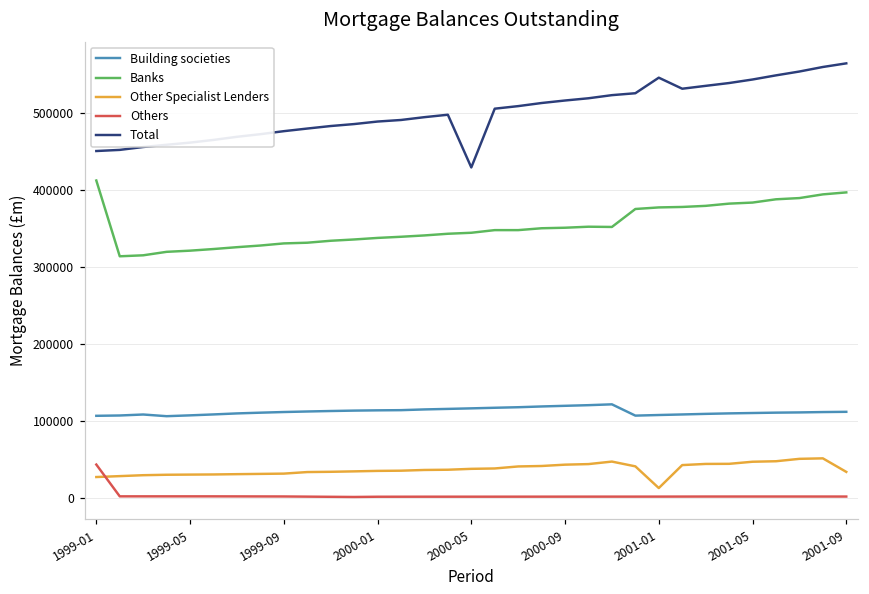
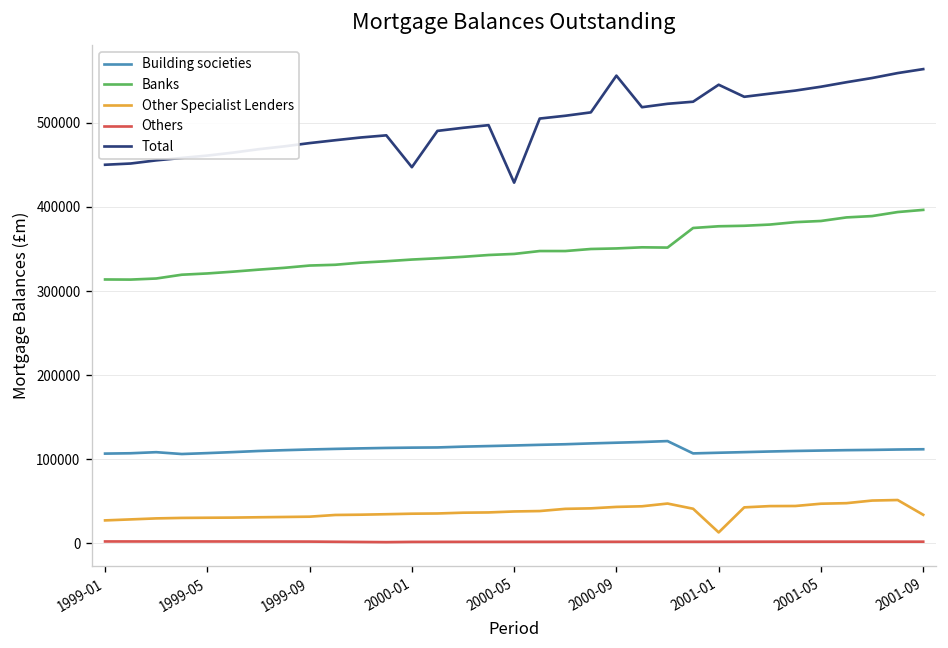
  {
    "Building societies": {
      "1999-01": 110000,
      "1999-05": 110000,
      "1999-09": 110000,
      "2000-01": 110000,
      "2000-05": 120000,
      "2000-09": 120000,
      "2001-01": 110000,
      "2001-05": 110000,
      "2001-09": 110000
    },
    "Banks": {
-     "1999-01": 410000,
+     "1999-01": 310000,
      "1999-05": 320000,
      "1999-09": 330000,
      "2000-01": 340000,
      "2000-05": 340000,
      "2000-09": 350000,
      "2001-01": 380000,
      "2001-05": 380000,
      "2001-09": 400000
    },
    "Other Specialist Lenders": {
      "1999-01": 30000,
      "1999-05": 30000,
      "1999-09": 30000,
      "2000-01": 40000,
      "2000-05": 40000,
      "2000-09": 40000,
      "2001-01": 10000,
      "2001-05": 50000,
      "2001-09": 30000
    },
    "Others": {
-     "1999-01": 40000,
+     "1999-01": 0,
      "1999-05": 0,
      "1999-09": 0,
      "2000-01": 0,
      "2000-05": 0,
      "2000-09": 0,
      "2001-01": 0,
      "2001-05": 0,
      "2001-09": 0
    },
    "Total": {
      "1999-01": 450000,
      "1999-05": 460000,
      "1999-09": 480000,
-     "2000-01": 490000,
+     "2000-01": 450000,
      "2000-05": 430000,
-     "2000-09": 520000,
+     "2000-09": 560000,
      "2001-01": 550000,
      "2001-05": 540000,
      "2001-09": 560000
    }
  }
